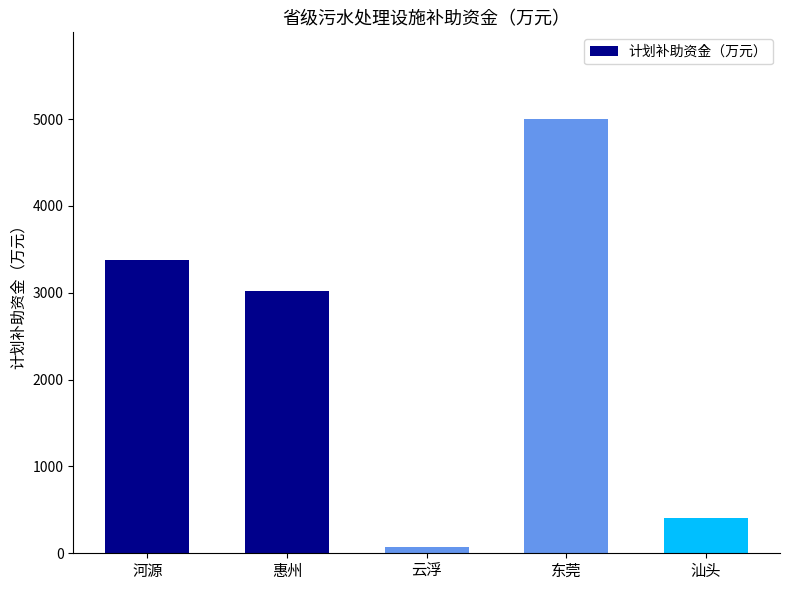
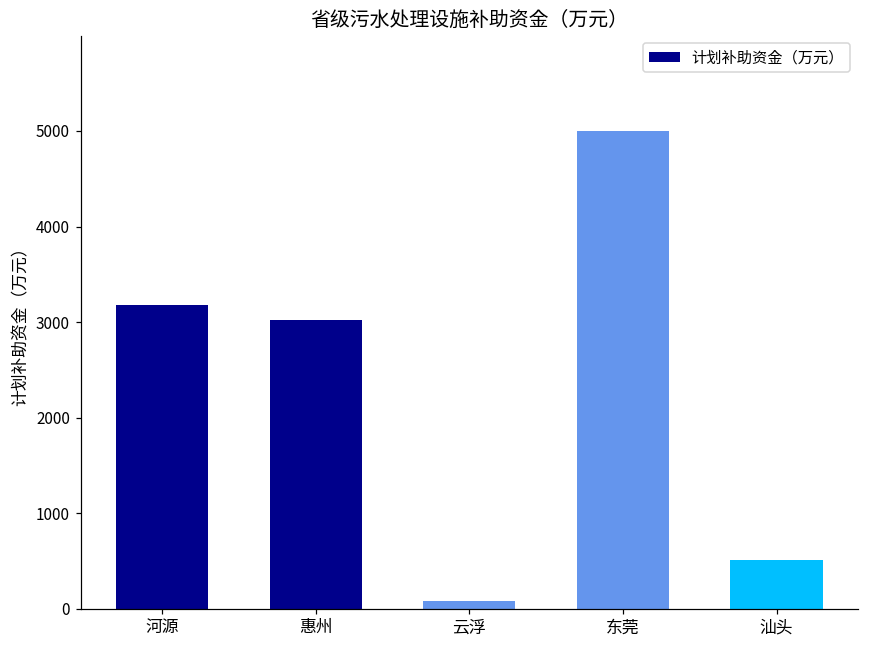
  {
-   "河源": 3400,
+   "河源": 3200,
    "惠州": 3000,
    "云浮": 100,
    "东莞": 5000,
-   "汕头": 400
+   "汕头": 500
  }
